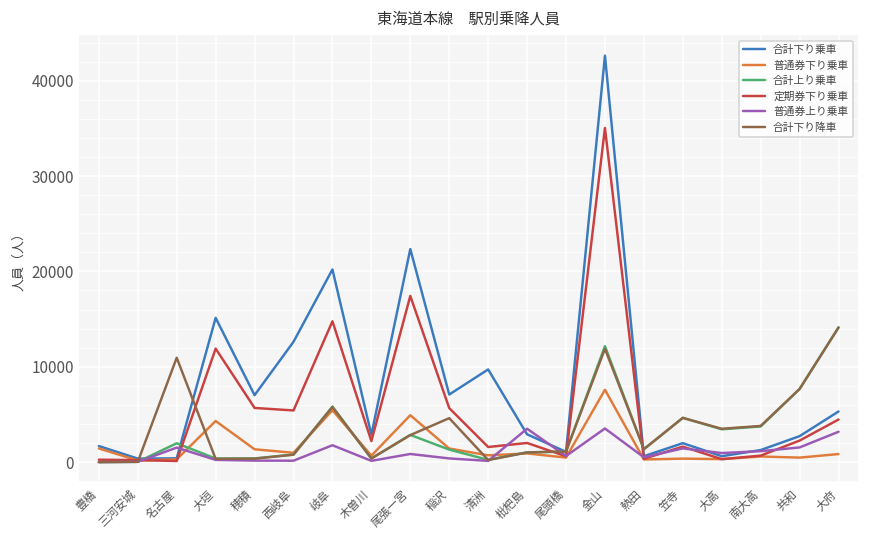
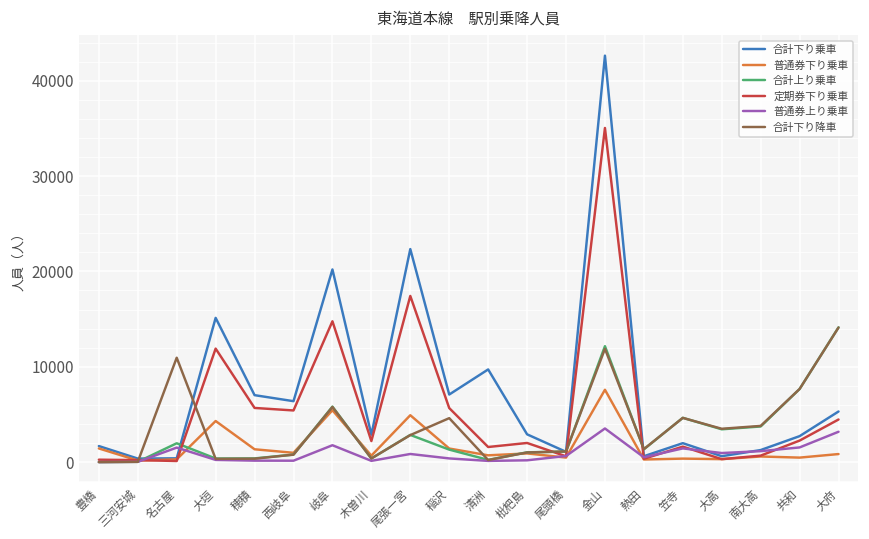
  {
    "合計下り乗車": {
      "大垣": 15000,
      "穂積": 7000,
-     "西岐阜": 13000,
+     "西岐阜": 6000,
      "岐阜": 20000,
      "木曽川": 3000,
      "尾張一宮": 22000,
      "稲沢": 7000,
      "清洲": 10000,
      "枇杷島": 3000,
      "金山": 43000,
      "笠寺": 2000,
      "大高": 1000,
      "共和": 3000,
      "大府": 5000
    },
    "普通券下り乗車": {
      "大垣": 4000,
      "穂積": 1000,
      "岐阜": 5000,
      "木曽川": 1000,
      "尾張一宮": 5000,
      "清洲": 1000,
      "金山": 8000,
      "笠寺": 0,
      "共和": 0,
      "大府": 1000
    },
    "合計上り乗車": {
      "名古屋": 2000
    },
    "定期券下り乗車": {
      "大垣": 12000,
      "穂積": 6000,
      "西岐阜": 5000,
      "岐阜": 15000,
      "木曽川": 2000,
      "尾張一宮": 17000,
      "稲沢": 6000,
      "清洲": 2000,
      "枇杷島": 2000,
      "金山": 35000,
      "共和": 2000,
      "大府": 4000
    },
    "普通券上り乗車": {
      "名古屋": 2000,
      "西岐阜": 0,
      "岐阜": 2000,
      "尾張一宮": 1000,
      "稲沢": 0,
-     "枇杷島": 3000,
+     "枇杷島": 0,
      "金山": 4000,
      "大高": 1000,
      "共和": 2000,
      "大府": 3000
    },
    "合計下り降車": {
      "名古屋": 11000,
      "稲沢": 5000
    }
  }
